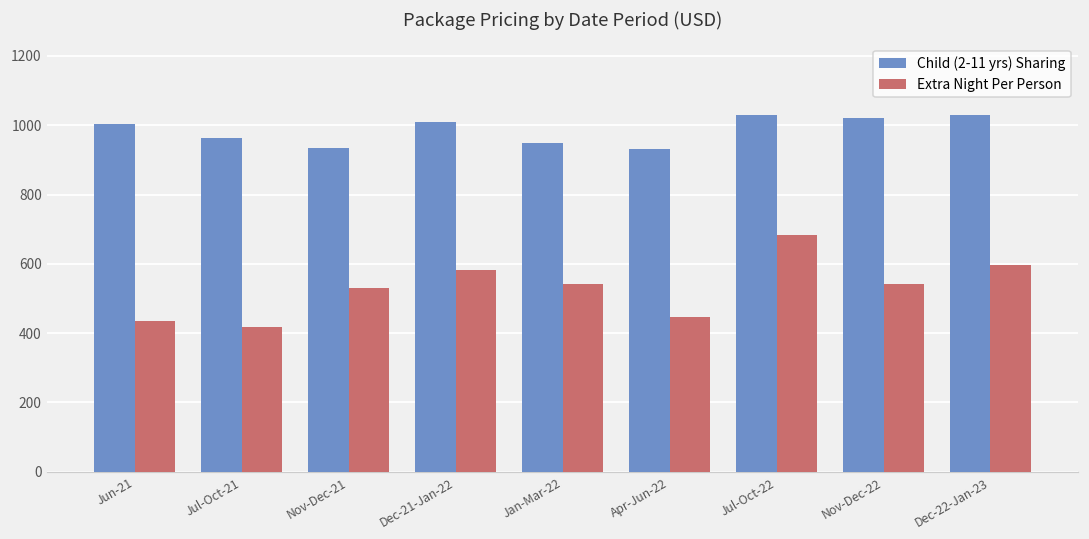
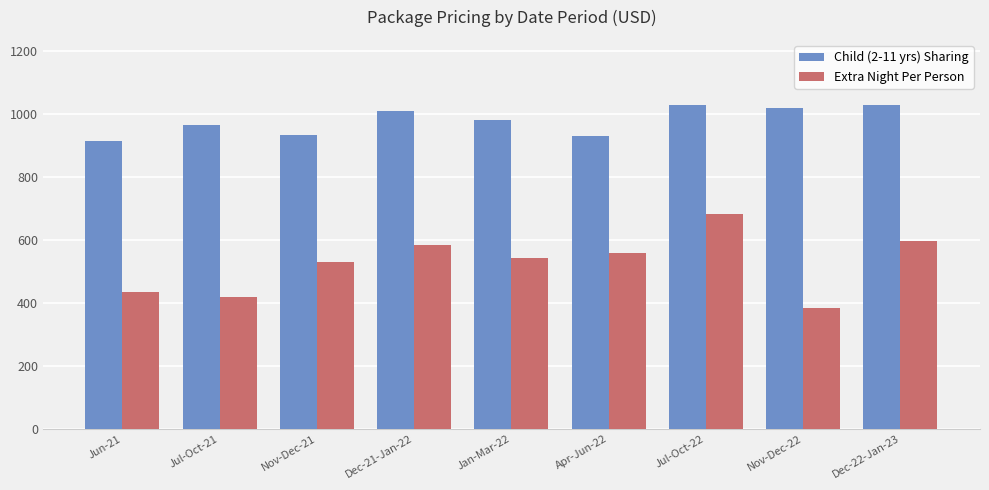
  {
    "Child (2-11 yrs) Sharing": {
-     "Jun-21": 1000,
+     "Jun-21": 910,
      "Jul-Oct-21": 960,
      "Nov-Dec-21": 930,
      "Dec-21-Jan-22": 1010,
-     "Jan-Mar-22": 950,
+     "Jan-Mar-22": 980,
      "Apr-Jun-22": 930,
      "Jul-Oct-22": 1030,
      "Nov-Dec-22": 1020,
      "Dec-22-Jan-23": 1030
    },
    "Extra Night Per Person": {
      "Jun-21": 440,
      "Jul-Oct-21": 420,
      "Nov-Dec-21": 530,
      "Dec-21-Jan-22": 580,
      "Jan-Mar-22": 540,
-     "Apr-Jun-22": 450,
+     "Apr-Jun-22": 560,
      "Jul-Oct-22": 680,
-     "Nov-Dec-22": 540,
+     "Nov-Dec-22": 380,
      "Dec-22-Jan-23": 600
    }
  }
